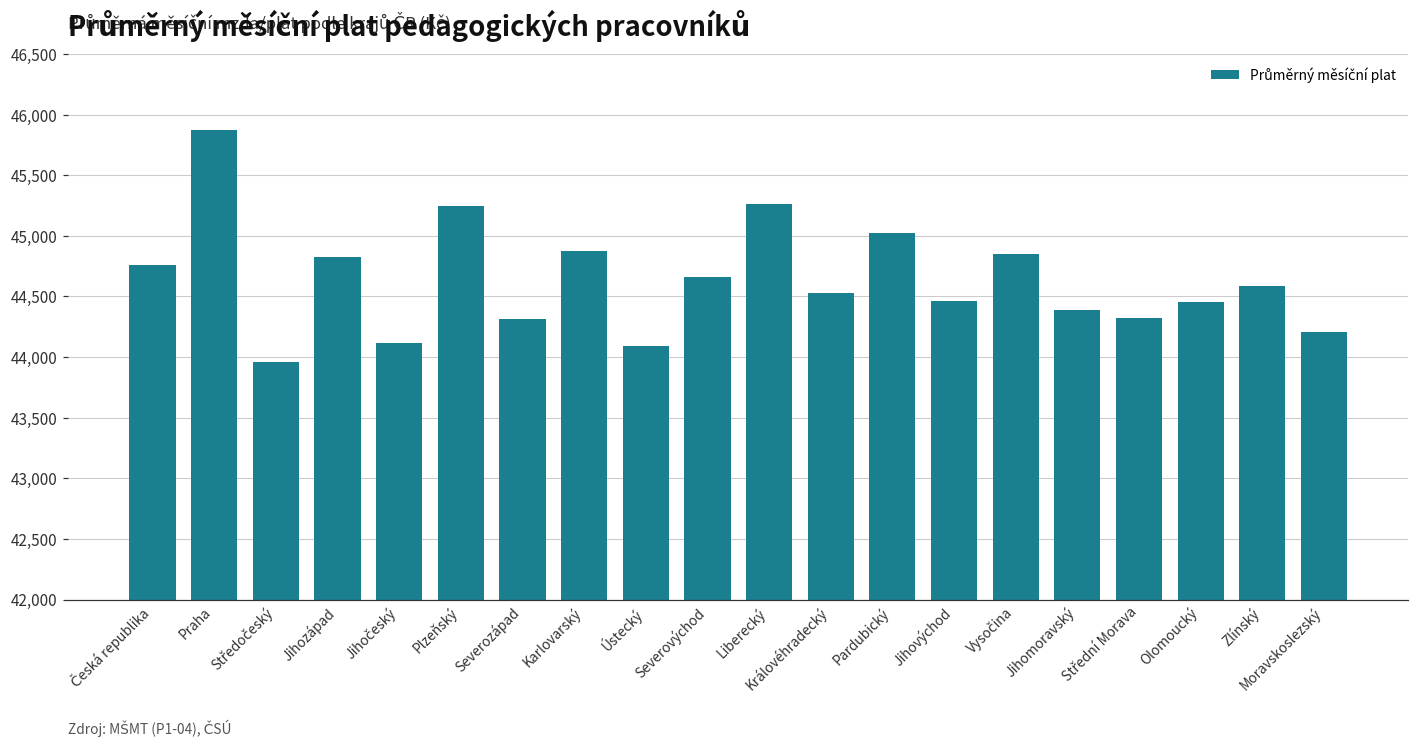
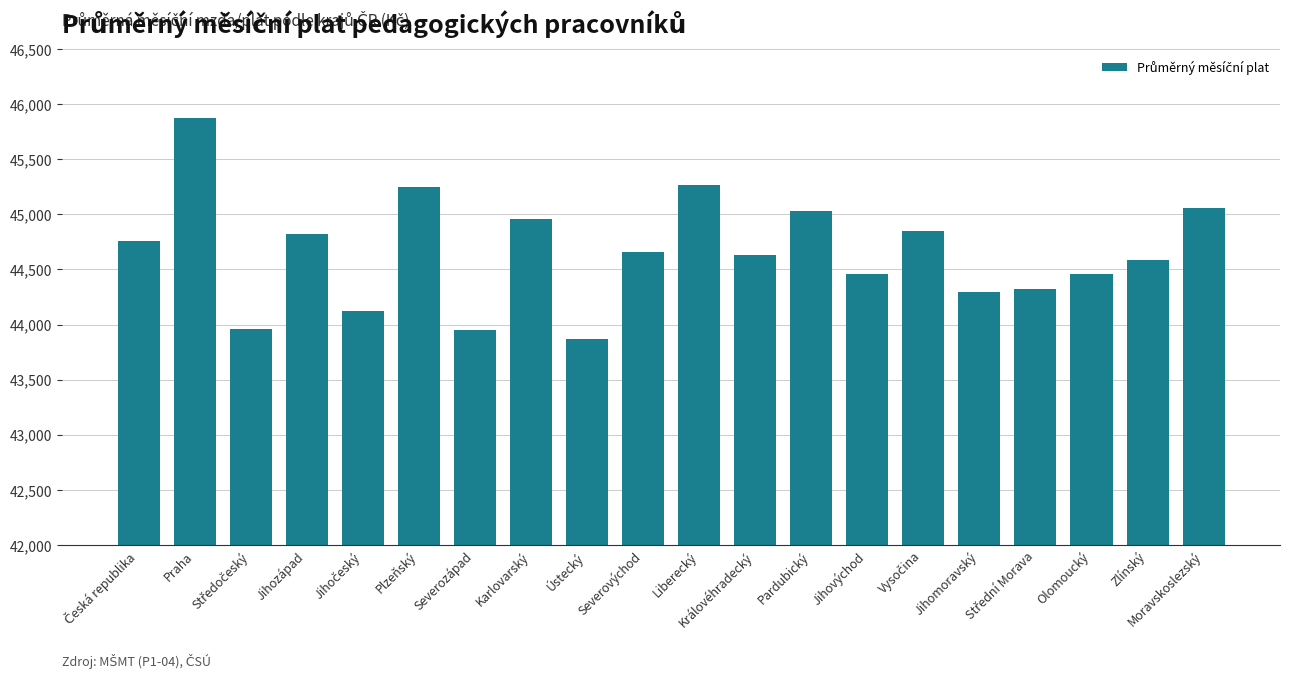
  {
    "Praha": "45,870",
    "Středočeský": "43,960",
    "Jihozápad": "44,820",
    "Jihočeský": "44,120",
    "Plzeňský": "45,250",
-   "Severozápad": "44,310",
-   "Karlovarský": "44,870",
-   "Ústecký": "44,090",
+   "Severozápad": "43,950",
+   "Karlovarský": "44,960",
+   "Ústecký": "43,860",
    "Severovýchod": "44,660",
    "Liberecký": "45,260",
-   "Královéhradecký": "44,530",
+   "Královéhradecký": "44,630",
    "Pardubický": "45,030",
    "Jihovýchod": "44,460",
    "Vysočina": "44,850",
-   "Jihomoravský": "44,390",
+   "Jihomoravský": "44,290",
    "Střední Morava": "44,320",
    "Olomoucký": "44,460",
    "Zlínský": "44,580",
-   "Moravskoslezský": "44,210"
+   "Moravskoslezský": "45,050"
  }
